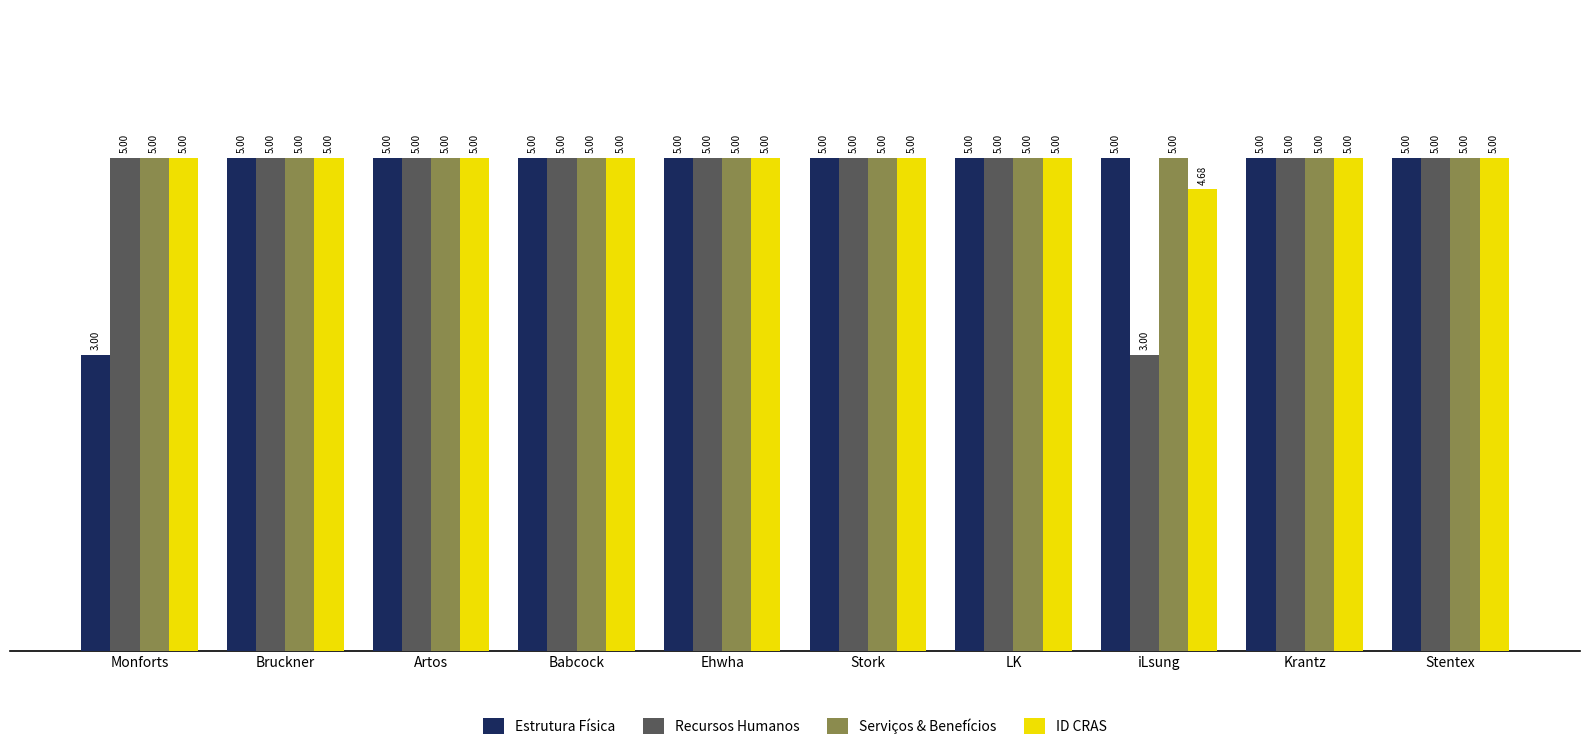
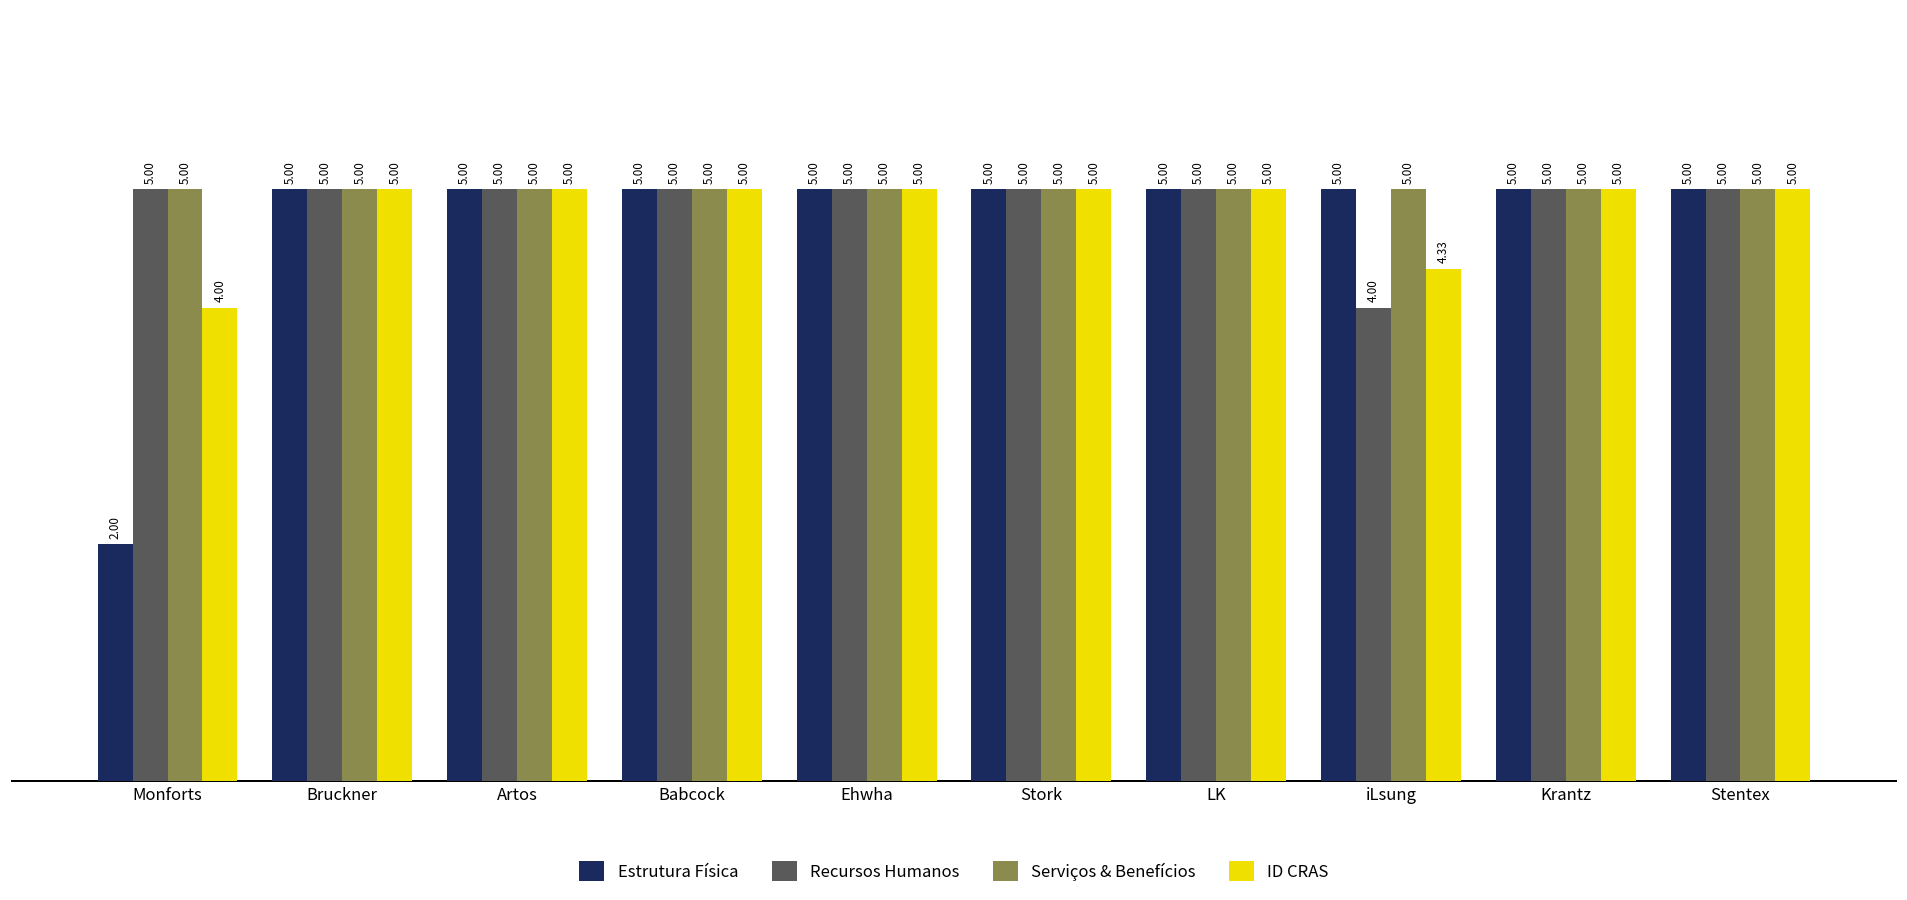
  {
    "Estrutura Física": {
-     "Monforts": 3.00,
+     "Monforts": 2.00,
      "Bruckner": 5.00,
      "Artos": 5.00,
      "Babcock": 5.00,
      "Ehwha": 5.00,
      "Stork": 5.00,
      "LK": 5.00,
      "iLsung": 5.00,
      "Krantz": 5.00,
      "Stentex": 5.00
    },
    "Recursos Humanos": {
      "Monforts": 5.00,
      "Bruckner": 5.00,
      "Artos": 5.00,
      "Babcock": 5.00,
      "Ehwha": 5.00,
      "Stork": 5.00,
      "LK": 5.00,
-     "iLsung": 3.00,
+     "iLsung": 4.00,
      "Krantz": 5.00,
      "Stentex": 5.00
    },
    "Serviços & Benefícios": {
      "Monforts": 5.00,
      "Bruckner": 5.00,
      "Artos": 5.00,
      "Babcock": 5.00,
      "Ehwha": 5.00,
      "Stork": 5.00,
      "LK": 5.00,
      "iLsung": 5.00,
      "Krantz": 5.00,
      "Stentex": 5.00
    },
    "ID CRAS": {
-     "Monforts": 5.00,
+     "Monforts": 4.00,
      "Bruckner": 5.00,
      "Artos": 5.00,
      "Babcock": 5.00,
      "Ehwha": 5.00,
      "Stork": 5.00,
      "LK": 5.00,
-     "iLsung": 4.68,
+     "iLsung": 4.33,
      "Krantz": 5.00,
      "Stentex": 5.00
    }
  }
